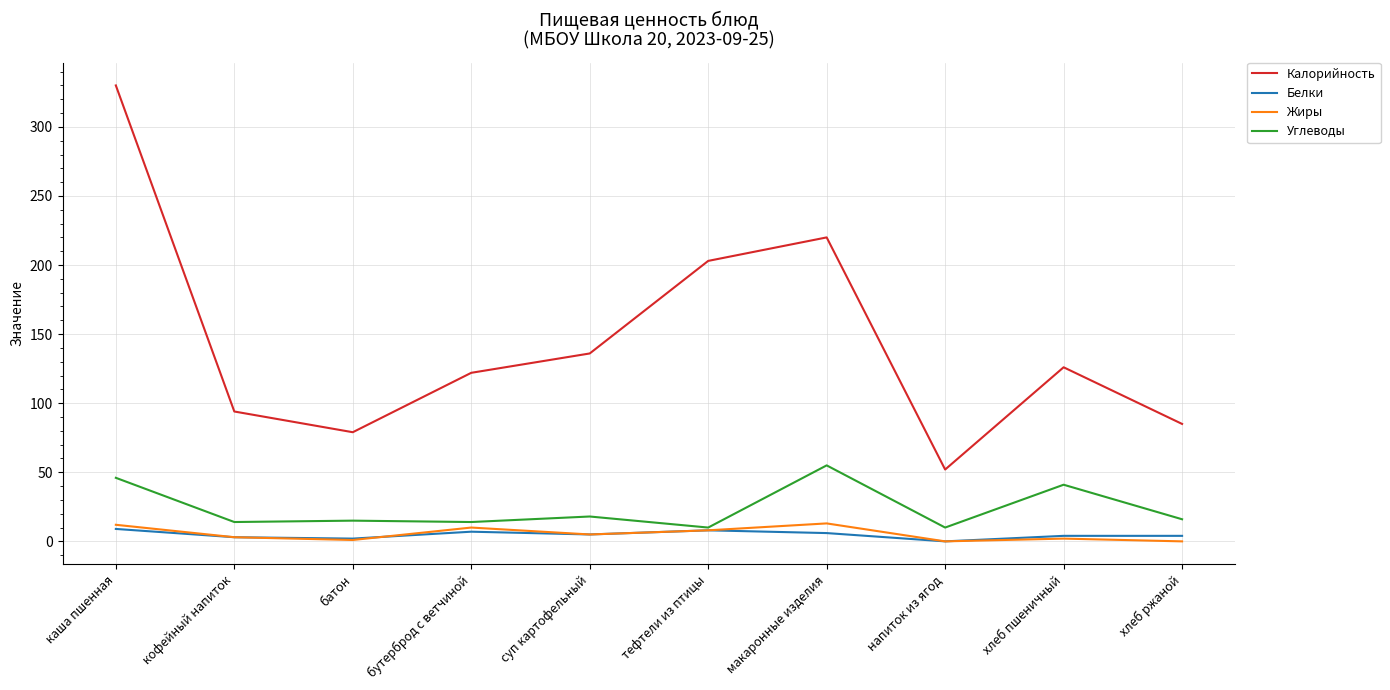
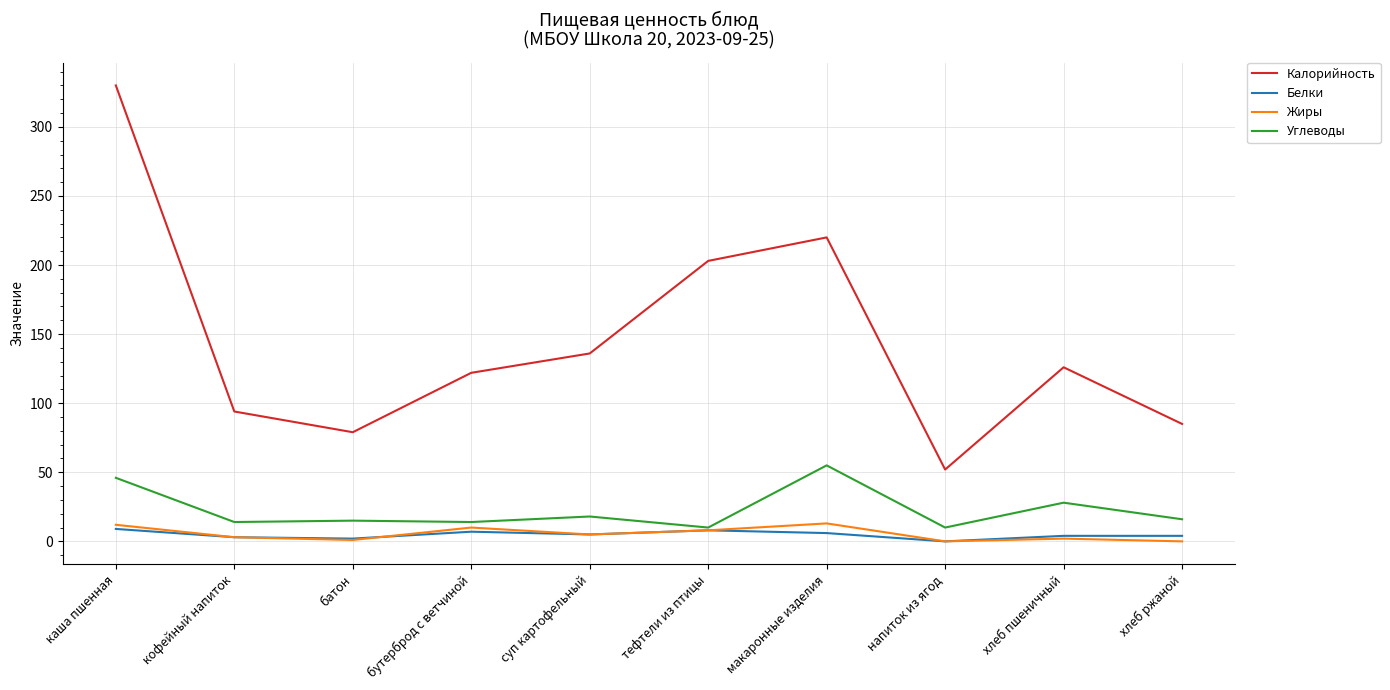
  {
    "Калорийность": {
      "каша пшенная": 330,
      "кофейный напиток": 94,
      "батон": 79,
      "бутерброд с ветчиной": 122,
      "суп картофельный": 136,
      "тефтели из птицы": 203,
      "макаронные изделия": 220,
      "напиток из ягод": 52,
      "хлеб пшеничный": 126,
      "хлеб ржаной": 85
    },
    "Белки": {
      "каша пшенная": 9,
      "бутерброд с ветчиной": 7,
      "макаронные изделия": 6,
      "хлеб пшеничный": 4,
      "хлеб ржаной": 4
    },
    "Жиры": {
      "каша пшенная": 12,
      "бутерброд с ветчиной": 10,
      "макаронные изделия": 13,
      "хлеб пшеничный": 2,
      "хлеб ржаной": 0
    },
    "Углеводы": {
      "каша пшенная": 46,
      "кофейный напиток": 14,
      "батон": 15,
      "бутерброд с ветчиной": 14,
      "суп картофельный": 18,
      "тефтели из птицы": 10,
      "макаронные изделия": 55,
      "напиток из ягод": 10,
-     "хлеб пшеничный": 41,
+     "хлеб пшеничный": 28,
      "хлеб ржаной": 16
    }
  }
